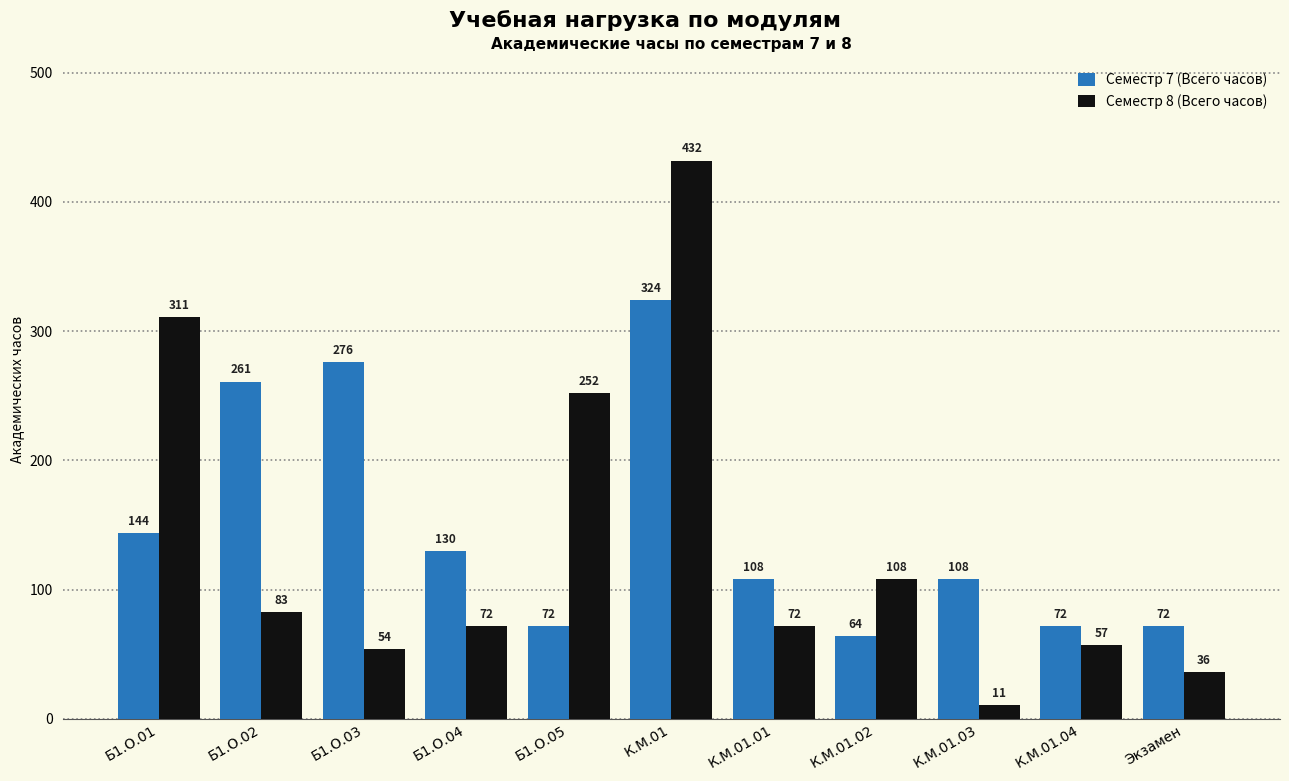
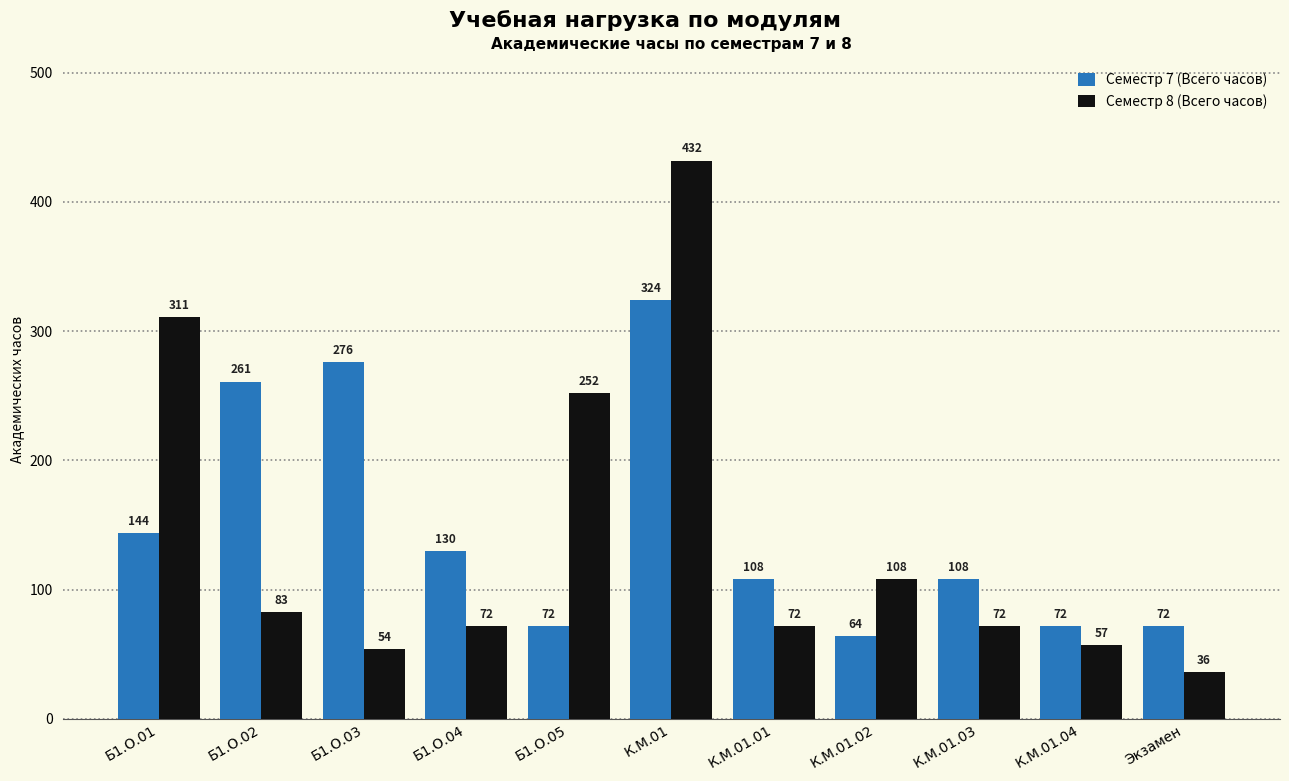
  {
    "Семестр 7 (Всего часов)": {
      "Б1.О.01": 144,
      "Б1.О.02": 261,
      "Б1.О.03": 276,
      "Б1.О.04": 130,
      "Б1.О.05": 72,
      "К.М.01": 324,
      "К.М.01.01": 108,
      "К.М.01.02": 64,
      "К.М.01.03": 108,
      "К.М.01.04": 72,
      "Экзамен": 72
    },
    "Семестр 8 (Всего часов)": {
      "Б1.О.01": 311,
      "Б1.О.02": 83,
      "Б1.О.03": 54,
      "Б1.О.04": 72,
      "Б1.О.05": 252,
      "К.М.01": 432,
      "К.М.01.01": 72,
      "К.М.01.02": 108,
-     "К.М.01.03": 11,
+     "К.М.01.03": 72,
      "К.М.01.04": 57,
      "Экзамен": 36
    }
  }
